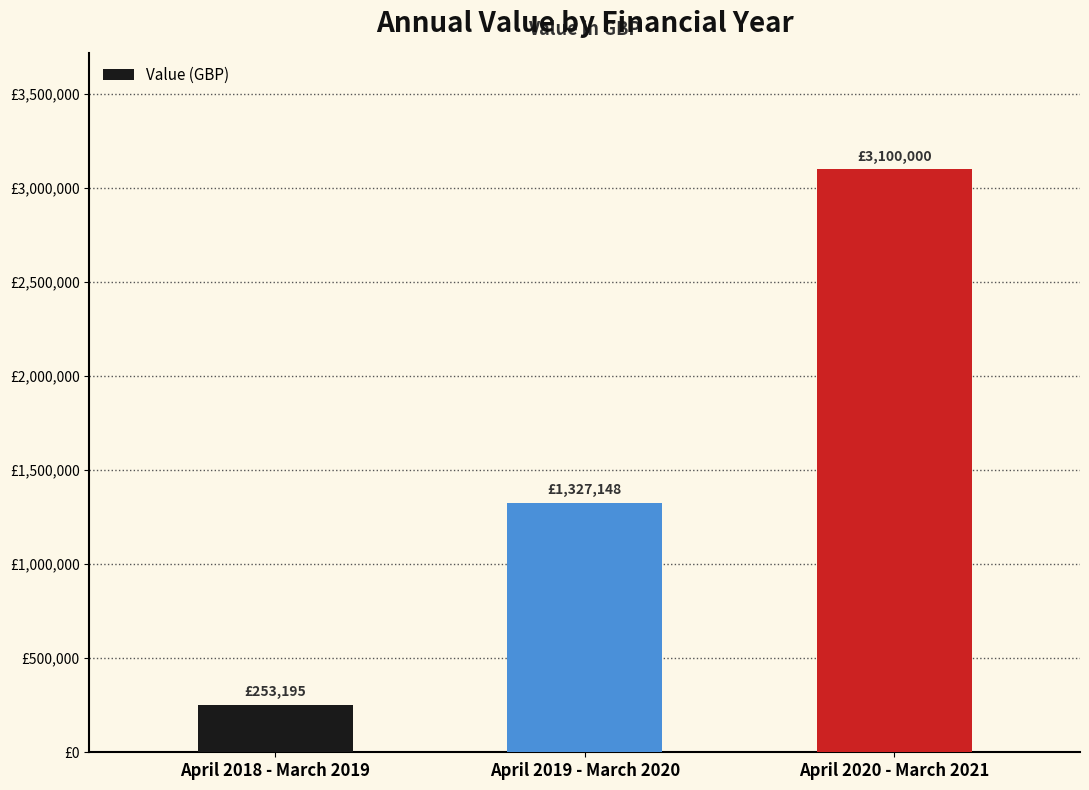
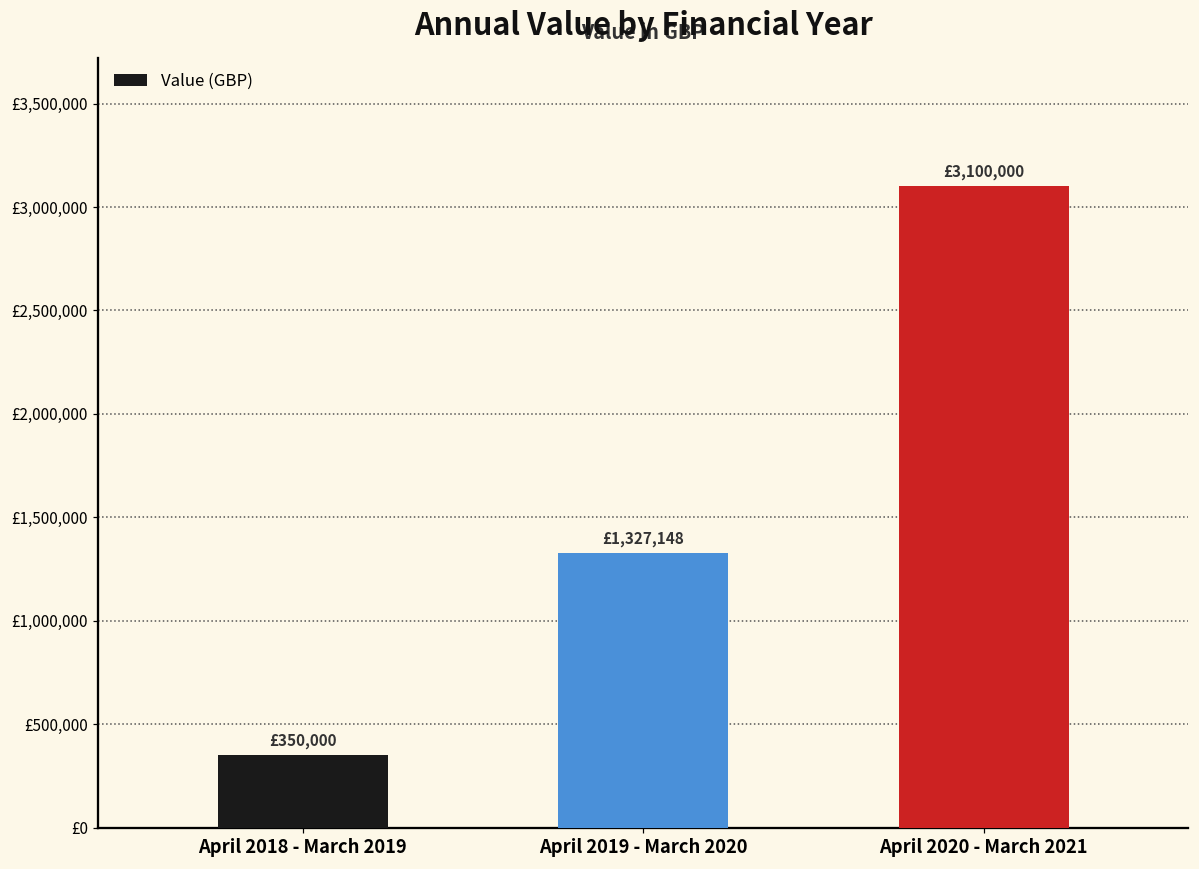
  {
-   "April 2018 - March 2019": "£253,195",
+   "April 2018 - March 2019": "£350,000",
    "April 2019 - March 2020": "£1,327,148",
    "April 2020 - March 2021": "£3,100,000"
  }
